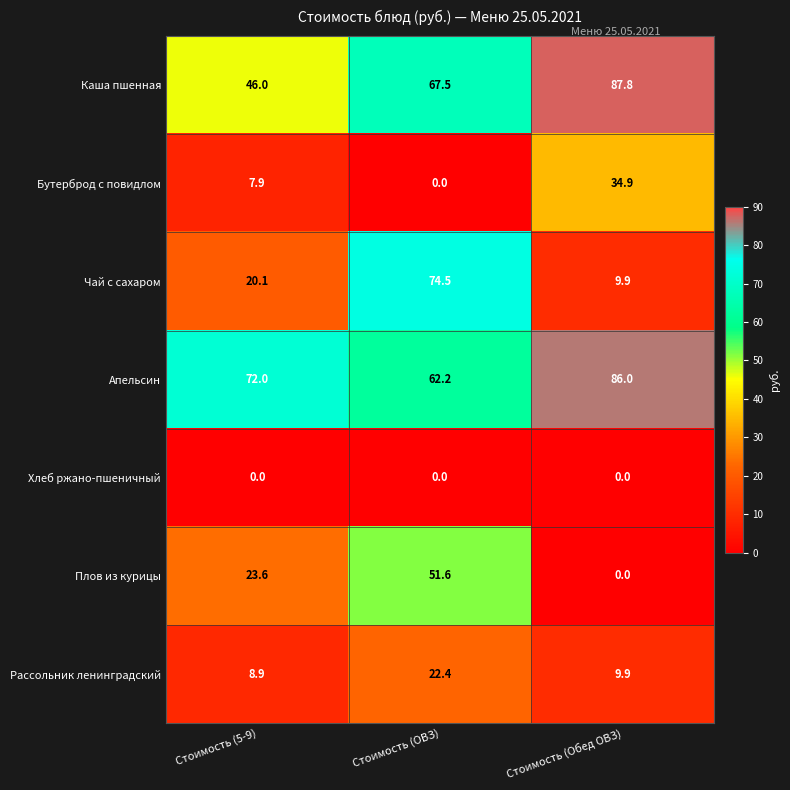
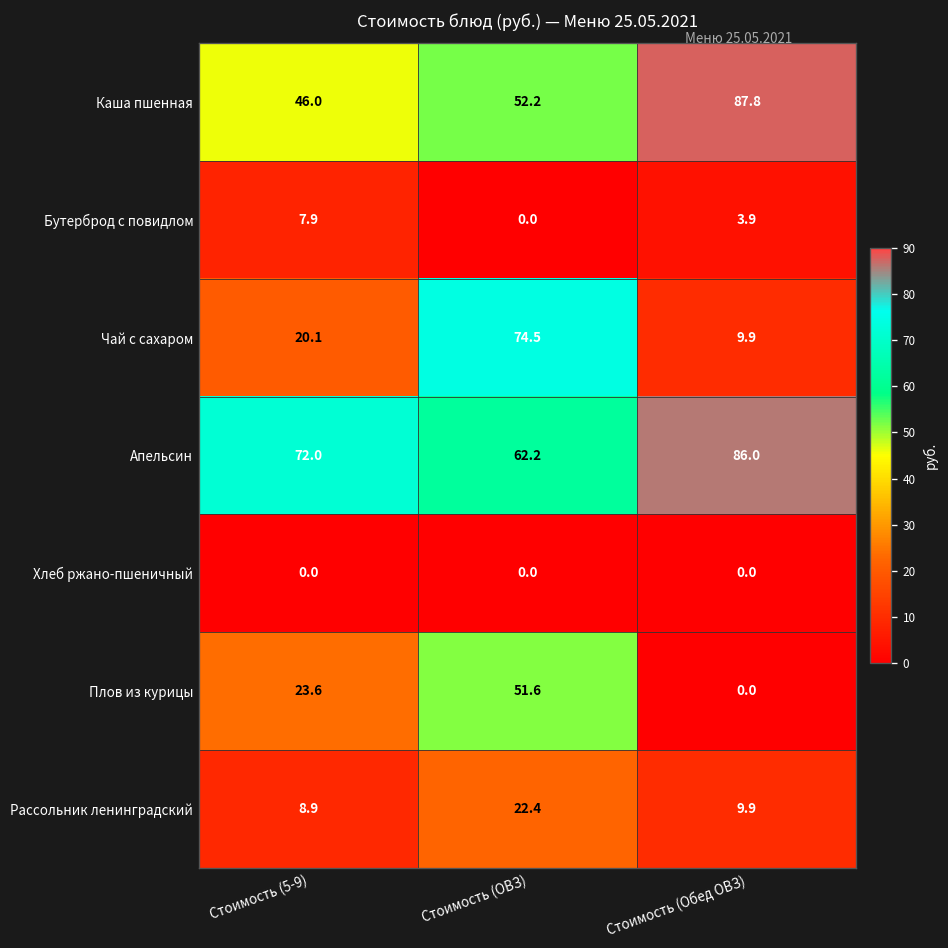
  {
    "Каша пшенная": {
      "Стоимость (5-9)": 46.0,
-     "Стоимость (ОВЗ)": 67.5,
+     "Стоимость (ОВЗ)": 52.2,
      "Стоимость (Обед ОВЗ)": 87.8
    },
    "Бутерброд с повидлом": {
      "Стоимость (5-9)": 7.9,
      "Стоимость (ОВЗ)": 0.0,
-     "Стоимость (Обед ОВЗ)": 34.9
+     "Стоимость (Обед ОВЗ)": 3.9
    },
    "Чай с сахаром": {
      "Стоимость (5-9)": 20.1,
      "Стоимость (ОВЗ)": 74.5,
      "Стоимость (Обед ОВЗ)": 9.9
    },
    "Апельсин": {
      "Стоимость (5-9)": 72.0,
      "Стоимость (ОВЗ)": 62.2,
      "Стоимость (Обед ОВЗ)": 86.0
    },
    "Хлеб ржано-пшеничный": {
      "Стоимость (5-9)": 0.0,
      "Стоимость (ОВЗ)": 0.0,
      "Стоимость (Обед ОВЗ)": 0.0
    },
    "Плов из курицы": {
      "Стоимость (5-9)": 23.6,
      "Стоимость (ОВЗ)": 51.6,
      "Стоимость (Обед ОВЗ)": 0.0
    },
    "Рассольник ленинградский": {
      "Стоимость (5-9)": 8.9,
      "Стоимость (ОВЗ)": 22.4,
      "Стоимость (Обед ОВЗ)": 9.9
    }
  }
